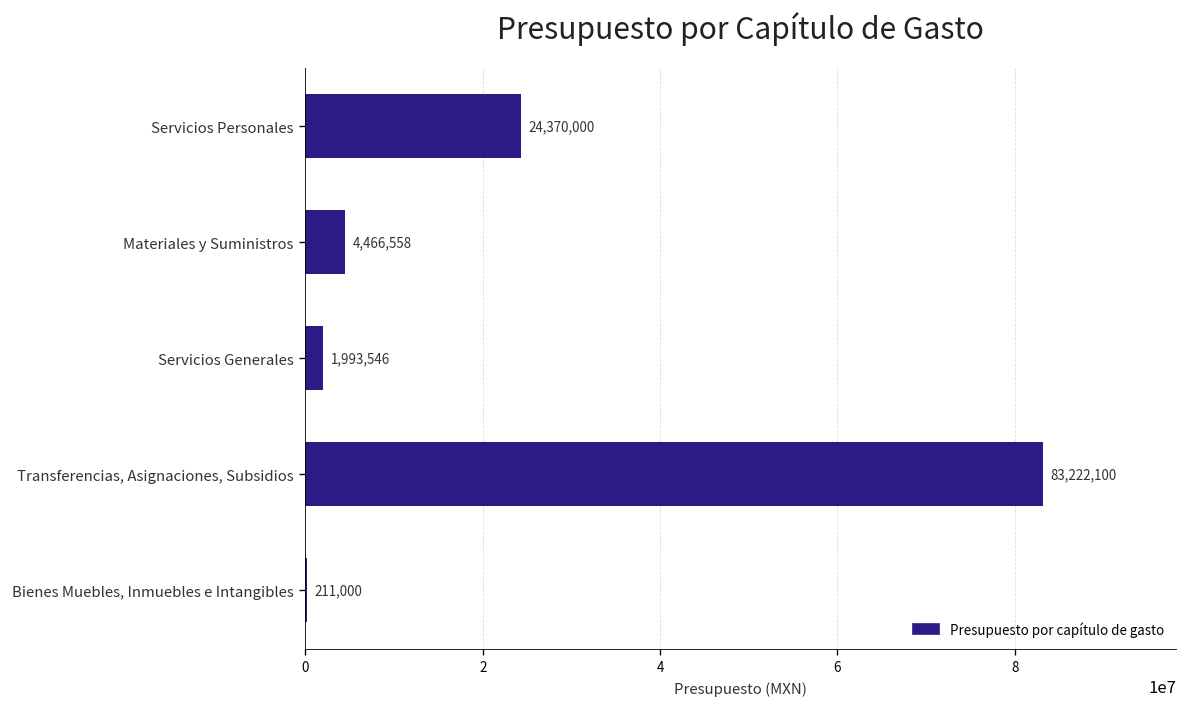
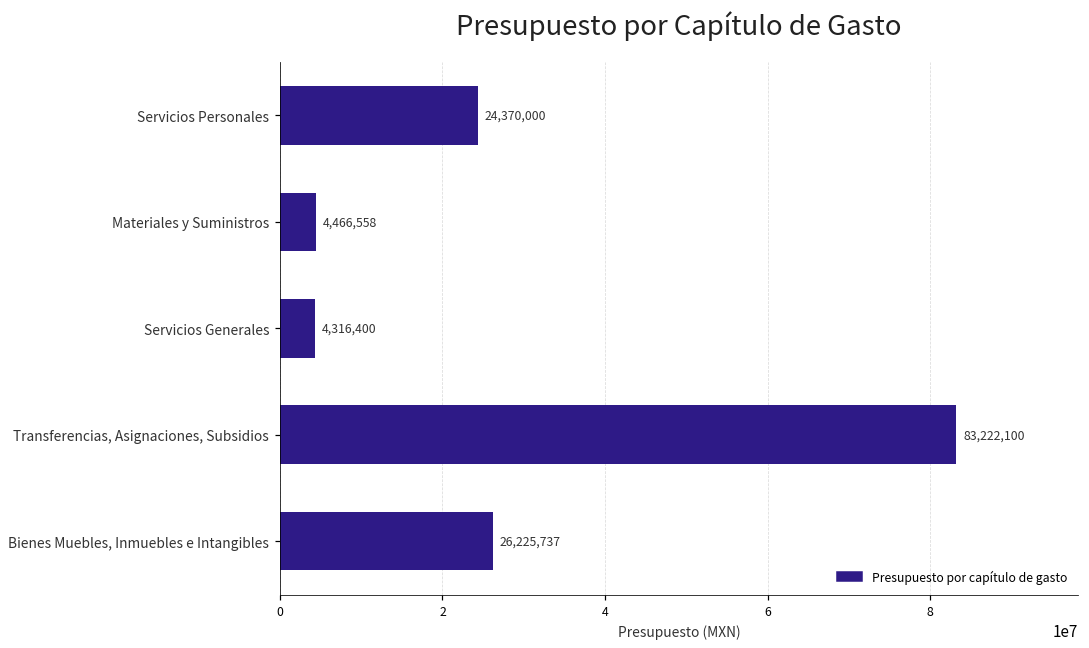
  {
    "Servicios Personales": "24,370,000",
    "Materiales y Suministros": "4,466,558",
-   "Servicios Generales": "1,993,546",
+   "Servicios Generales": "4,316,400",
    "Transferencias, Asignaciones, Subsidios": "83,222,100",
-   "Bienes Muebles, Inmuebles e Intangibles": "211,000"
+   "Bienes Muebles, Inmuebles e Intangibles": "26,225,737"
  }
